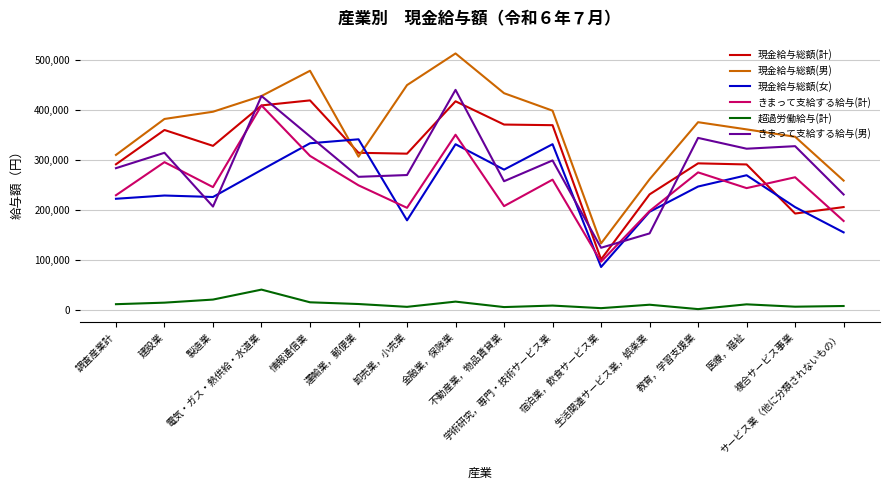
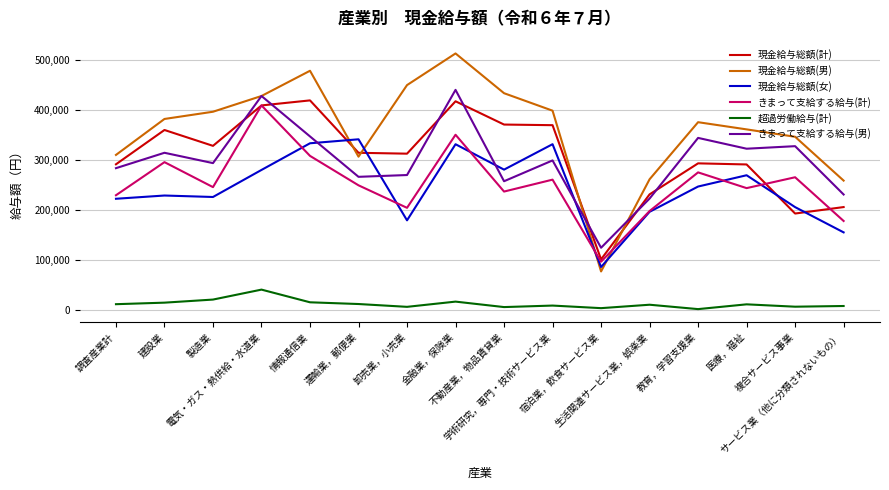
  {
    "現金給与総額(計)": {
      "調査産業計": "290,000",
      "建設業": "360,000",
      "製造業": "330,000",
      "情報通信業": "420,000",
      "運輸業，郵便業": "310,000",
      "卸売業，小売業": "310,000",
      "金融業，保険業": "420,000",
      "不動産業，物品賃貸業": "370,000",
      "学術研究，専門・技術サービス業": "370,000",
      "生活関連サービス業，娯楽業": "230,000",
      "教育，学習支援業": "290,000",
      "医療，福祉": "290,000",
      "複合サービス事業": "190,000",
      "サービス業（他に分類されないもの）": "210,000"
    },
    "現金給与総額(男)": {
      "調査産業計": "310,000",
      "建設業": "380,000",
      "製造業": "400,000",
      "情報通信業": "480,000",
      "運輸業，郵便業": "310,000",
      "卸売業，小売業": "450,000",
      "金融業，保険業": "510,000",
      "不動産業，物品賃貸業": "430,000",
      "学術研究，専門・技術サービス業": "400,000",
-     "宿泊業，飲食サービス業": "130,000",
+     "宿泊業，飲食サービス業": "80,000",
      "生活関連サービス業，娯楽業": "260,000",
      "教育，学習支援業": "380,000",
      "医療，福祉": "360,000",
      "複合サービス事業": "350,000",
      "サービス業（他に分類されないもの）": "260,000"
    },
    "現金給与総額(女)": {
      "調査産業計": "220,000",
      "建設業": "230,000",
      "製造業": "230,000",
      "電気・ガス・熱供給・水道業": "280,000",
      "情報通信業": "330,000",
      "運輸業，郵便業": "340,000",
      "卸売業，小売業": "180,000",
      "金融業，保険業": "330,000",
      "不動産業，物品賃貸業": "280,000",
      "学術研究，専門・技術サービス業": "330,000",
      "宿泊業，飲食サービス業": "90,000",
      "教育，学習支援業": "250,000",
      "医療，福祉": "270,000",
      "複合サービス事業": "210,000",
      "サービス業（他に分類されないもの）": "160,000"
    },
    "きまって支給する給与(計)": {
      "調査産業計": "230,000",
      "建設業": "300,000",
      "製造業": "250,000",
      "情報通信業": "310,000",
      "運輸業，郵便業": "250,000",
      "卸売業，小売業": "200,000",
      "金融業，保険業": "350,000",
-     "不動産業，物品賃貸業": "210,000",
+     "不動産業，物品賃貸業": "240,000",
      "学術研究，専門・技術サービス業": "260,000",
      "教育，学習支援業": "280,000",
      "医療，福祉": "240,000",
      "複合サービス事業": "270,000",
      "サービス業（他に分類されないもの）": "180,000"
    },
    "超過労働給与(計)": {
      "調査産業計": "10,000",
      "建設業": "20,000",
      "製造業": "20,000",
      "電気・ガス・熱供給・水道業": "40,000",
      "情報通信業": "20,000",
      "運輸業，郵便業": "10,000",
      "卸売業，小売業": "10,000",
      "金融業，保険業": "20,000",
      "不動産業，物品賃貸業": "10,000",
      "学術研究，専門・技術サービス業": "10,000",
      "宿泊業，飲食サービス業": "0",
      "生活関連サービス業，娯楽業": "10,000",
      "教育，学習支援業": "0",
      "医療，福祉": "10,000",
      "複合サービス事業": "10,000",
      "サービス業（他に分類されないもの）": "10,000"
    },
    "きまって支給する給与(男)": {
      "調査産業計": "280,000",
      "建設業": "310,000",
-     "製造業": "210,000",
+     "製造業": "290,000",
      "情報通信業": "350,000",
      "運輸業，郵便業": "270,000",
      "卸売業，小売業": "270,000",
      "金融業，保険業": "440,000",
      "不動産業，物品賃貸業": "260,000",
      "学術研究，専門・技術サービス業": "300,000",
      "宿泊業，飲食サービス業": "120,000",
-     "生活関連サービス業，娯楽業": "150,000",
+     "生活関連サービス業，娯楽業": "220,000",
      "教育，学習支援業": "340,000",
      "医療，福祉": "320,000",
      "複合サービス事業": "330,000",
      "サービス業（他に分類されないもの）": "230,000"
    }
  }
